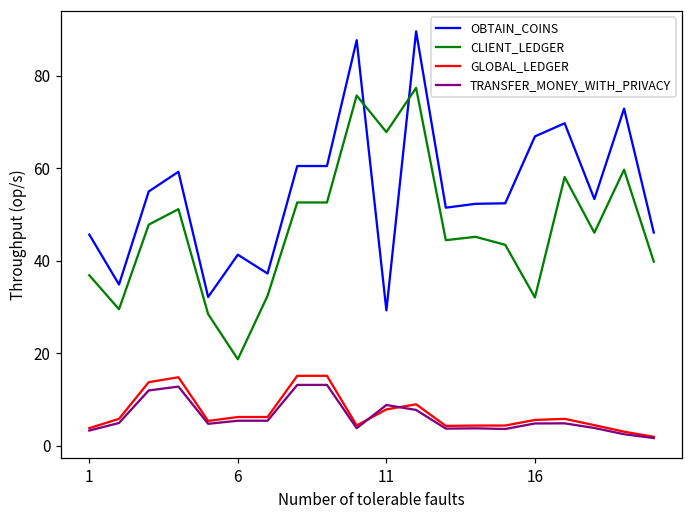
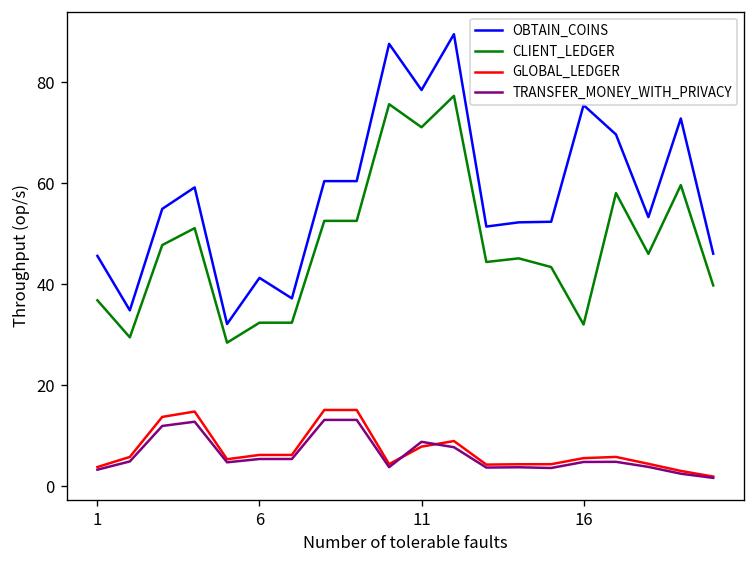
  {
    "OBTAIN_COINS": {
      "1": 46,
      "6": 41,
-     "11": 29,
-     "16": 67
+     "11": 79,
+     "16": 76
    },
    "CLIENT_LEDGER": {
      "1": 37,
-     "6": 19,
-     "11": 68,
+     "6": 32,
+     "11": 71,
      "16": 32
    },
    "GLOBAL_LEDGER": {
      "6": 6,
      "11": 8,
      "16": 6
    },
    "TRANSFER_MONEY_WITH_PRIVACY": {
      "6": 5,
      "11": 9,
      "16": 5
    }
  }
